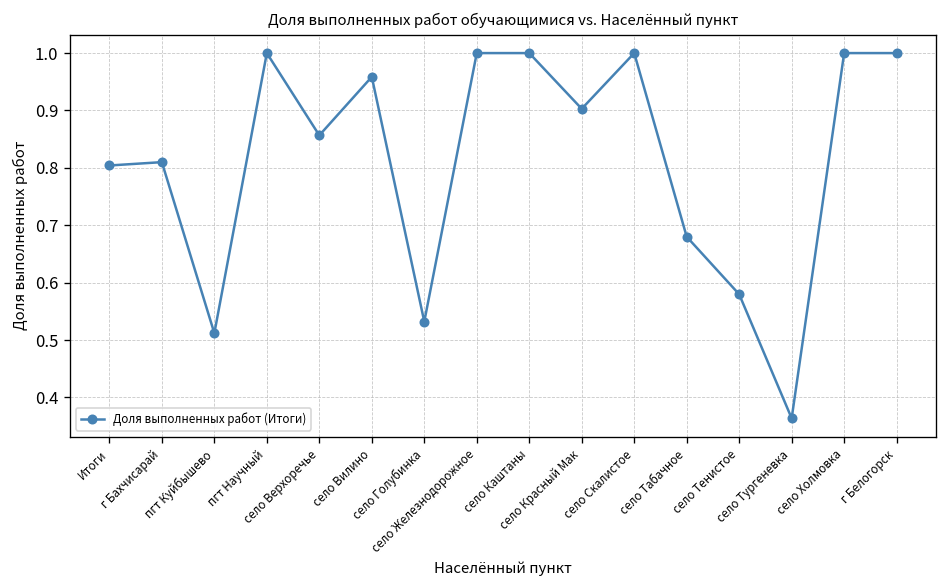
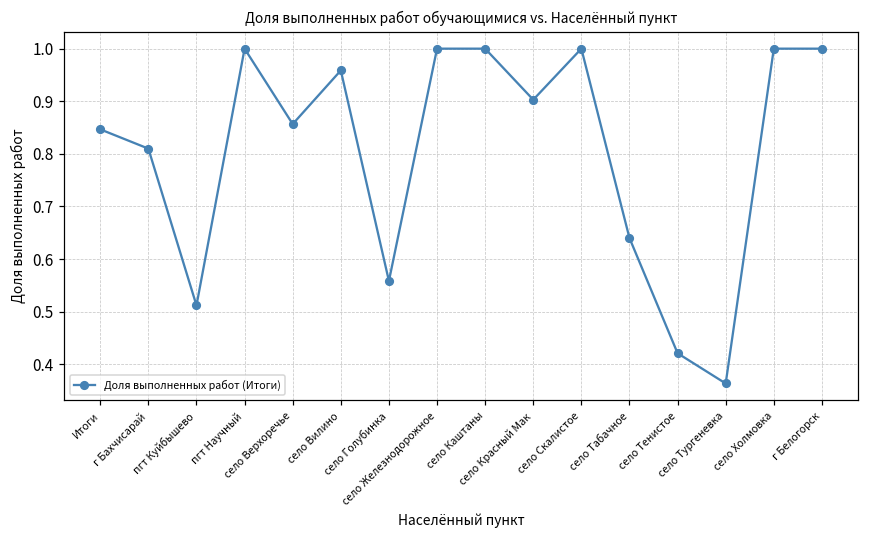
  {
-   "Итоги": 0.80,
+   "Итоги": 0.85,
    "г Бахчисарай": 0.81,
    "пгт Куйбышево": 0.51,
    "пгт Научный": 1.00,
    "село Верхоречье": 0.86,
    "село Вилино": 0.96,
-   "село Голубинка": 0.53,
+   "село Голубинка": 0.56,
    "село Железнодорожное": 1.00,
    "село Каштаны": 1.00,
    "село Красный Мак": 0.90,
    "село Скалистое": 1.00,
-   "село Табачное": 0.68,
-   "село Тенистое": 0.58,
+   "село Табачное": 0.64,
+   "село Тенистое": 0.42,
    "село Тургеневка": 0.36,
    "село Холмовка": 1.00,
    "г Белогорск": 1.00
  }
